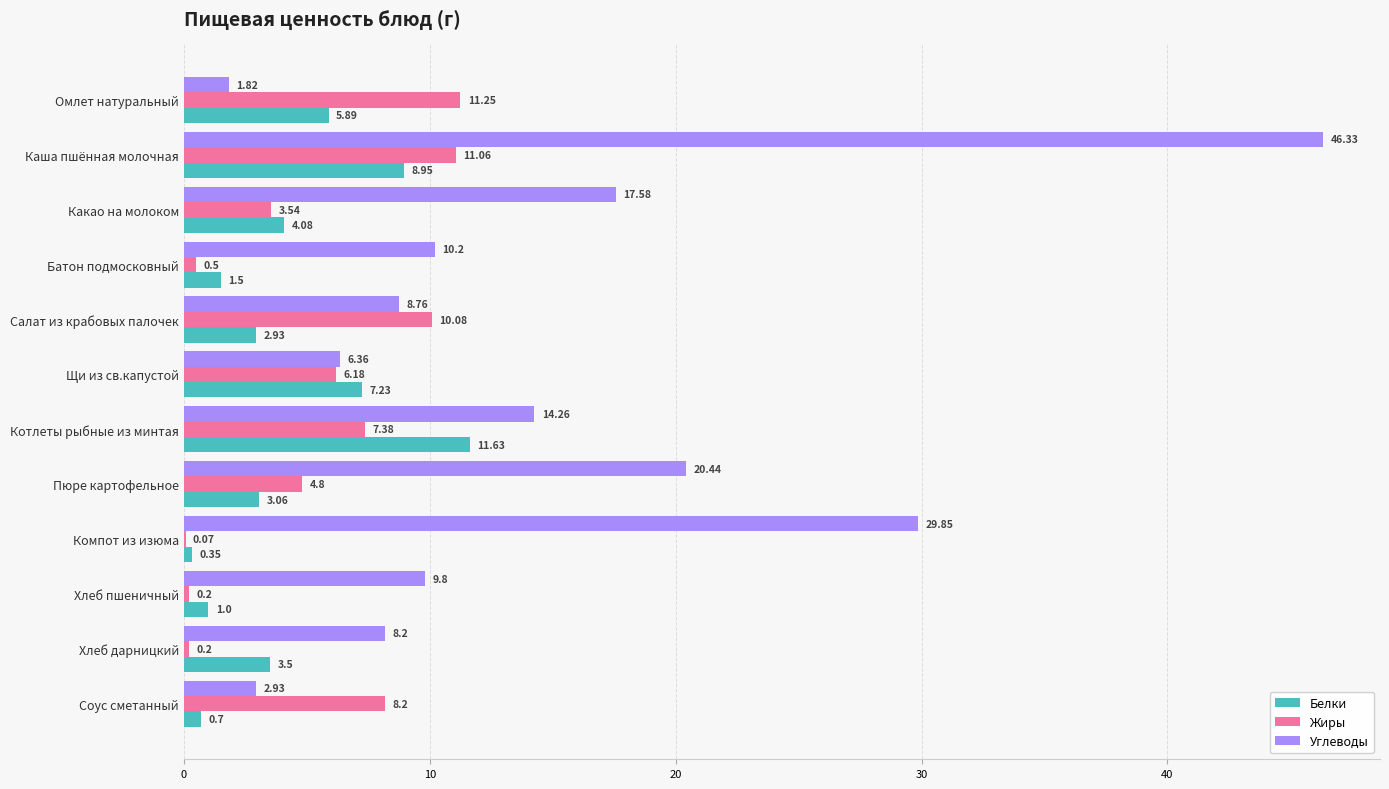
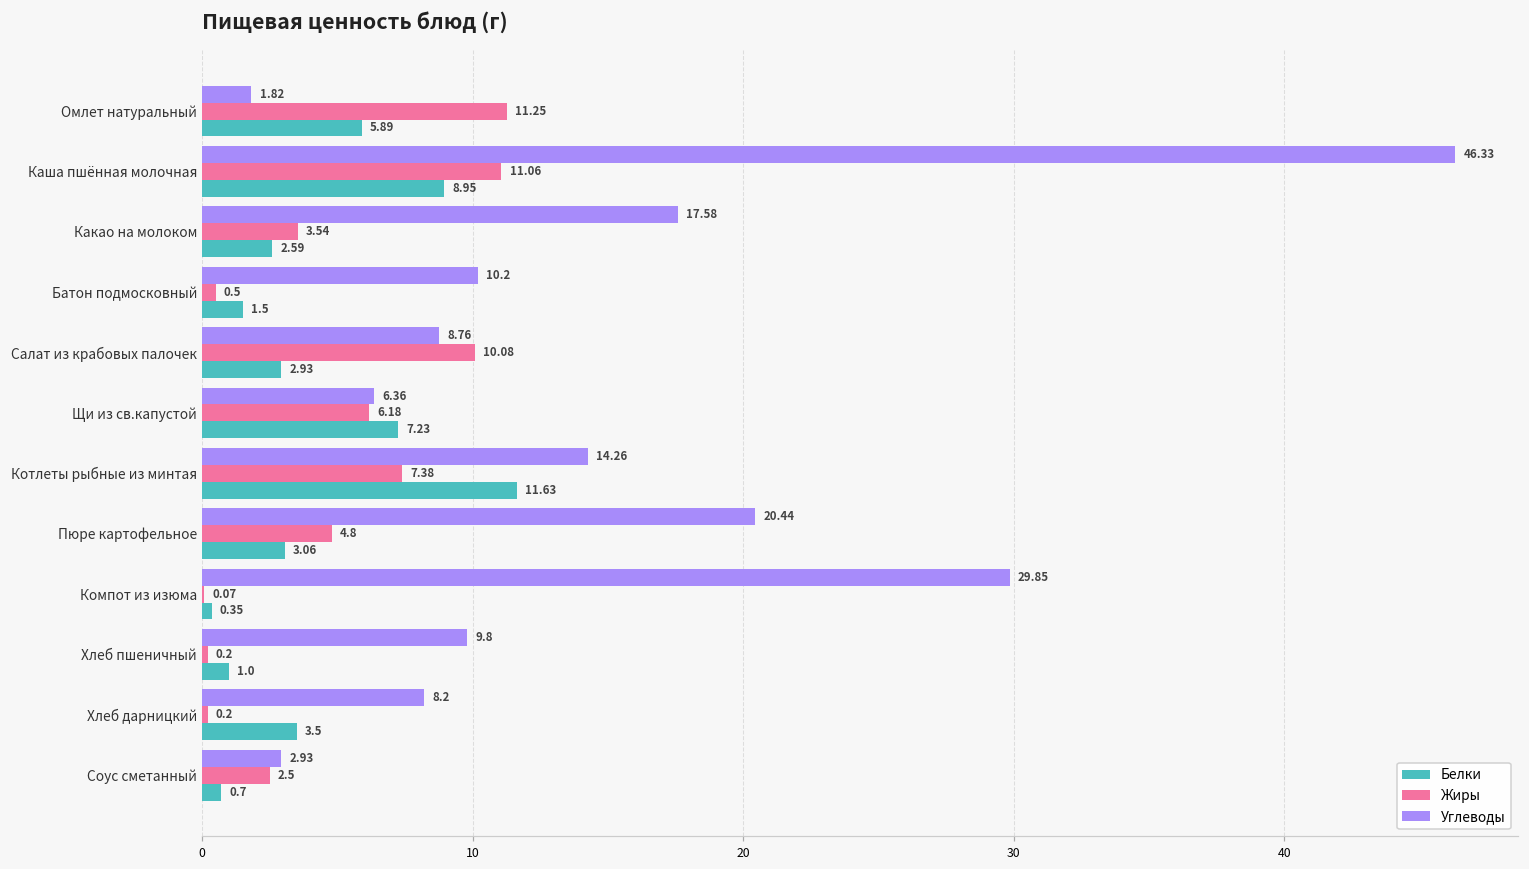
  {
    "Белки": {
      "Омлет натуральный": 5.89,
      "Каша пшённая молочная": 8.95,
-     "Какао на молоком": 4.08,
+     "Какао на молоком": 2.59,
      "Батон подмосковный": 1.5,
      "Салат из крабовых палочек": 2.93,
      "Щи из св.капустой": 7.23,
      "Котлеты рыбные из минтая": 11.63,
      "Пюре картофельное": 3.06,
      "Компот из изюма": 0.35,
      "Хлеб пшеничный": 1.0,
      "Хлеб дарницкий": 3.5,
      "Соус сметанный": 0.7
    },
    "Жиры": {
      "Омлет натуральный": 11.25,
      "Каша пшённая молочная": 11.06,
      "Какао на молоком": 3.54,
      "Батон подмосковный": 0.5,
      "Салат из крабовых палочек": 10.08,
      "Щи из св.капустой": 6.18,
      "Котлеты рыбные из минтая": 7.38,
      "Пюре картофельное": 4.8,
      "Компот из изюма": 0.07,
      "Хлеб пшеничный": 0.2,
      "Хлеб дарницкий": 0.2,
-     "Соус сметанный": 8.2
+     "Соус сметанный": 2.5
    },
    "Углеводы": {
      "Омлет натуральный": 1.82,
      "Каша пшённая молочная": 46.33,
      "Какао на молоком": 17.58,
      "Батон подмосковный": 10.2,
      "Салат из крабовых палочек": 8.76,
      "Щи из св.капустой": 6.36,
      "Котлеты рыбные из минтая": 14.26,
      "Пюре картофельное": 20.44,
      "Компот из изюма": 29.85,
      "Хлеб пшеничный": 9.8,
      "Хлеб дарницкий": 8.2,
      "Соус сметанный": 2.93
    }
  }
